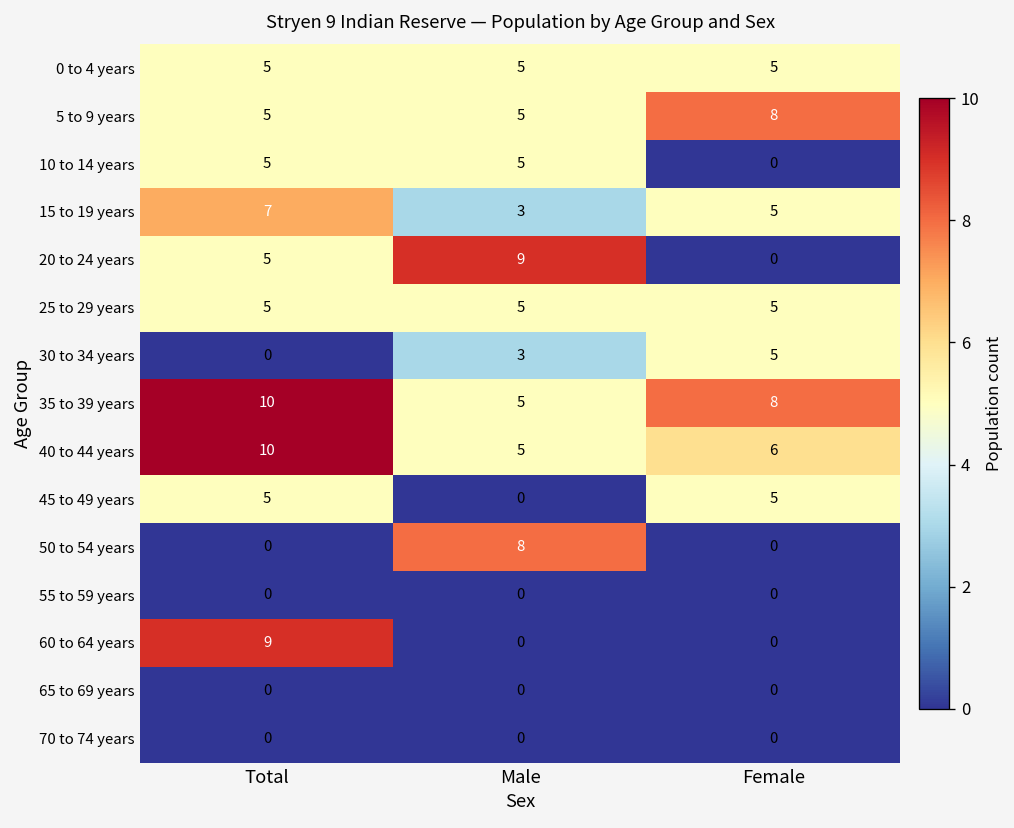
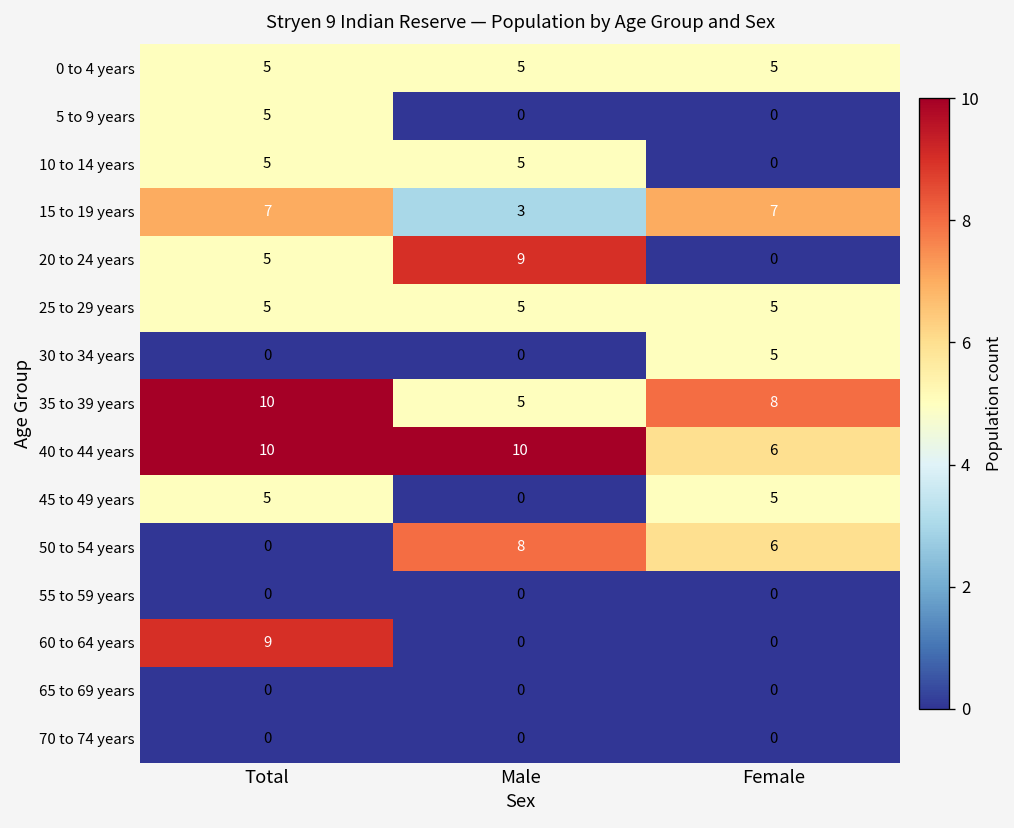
  {
    "0 to 4 years": {
      "Total": 5,
      "Male": 5,
      "Female": 5
    },
    "5 to 9 years": {
      "Total": 5,
-     "Male": 5,
-     "Female": 8
+     "Male": 0,
+     "Female": 0
    },
    "10 to 14 years": {
      "Total": 5,
      "Male": 5,
      "Female": 0
    },
    "15 to 19 years": {
      "Total": 7,
      "Male": 3,
-     "Female": 5
+     "Female": 7
    },
    "20 to 24 years": {
      "Total": 5,
      "Male": 9,
      "Female": 0
    },
    "25 to 29 years": {
      "Total": 5,
      "Male": 5,
      "Female": 5
    },
    "30 to 34 years": {
      "Total": 0,
-     "Male": 3,
+     "Male": 0,
      "Female": 5
    },
    "35 to 39 years": {
      "Total": 10,
      "Male": 5,
      "Female": 8
    },
    "40 to 44 years": {
      "Total": 10,
-     "Male": 5,
+     "Male": 10,
      "Female": 6
    },
    "45 to 49 years": {
      "Total": 5,
      "Male": 0,
      "Female": 5
    },
    "50 to 54 years": {
      "Total": 0,
      "Male": 8,
-     "Female": 0
+     "Female": 6
    },
    "55 to 59 years": {
      "Total": 0,
      "Male": 0,
      "Female": 0
    },
    "60 to 64 years": {
      "Total": 9,
      "Male": 0,
      "Female": 0
    },
    "65 to 69 years": {
      "Total": 0,
      "Male": 0,
      "Female": 0
    },
    "70 to 74 years": {
      "Total": 0,
      "Male": 0,
      "Female": 0
    }
  }
